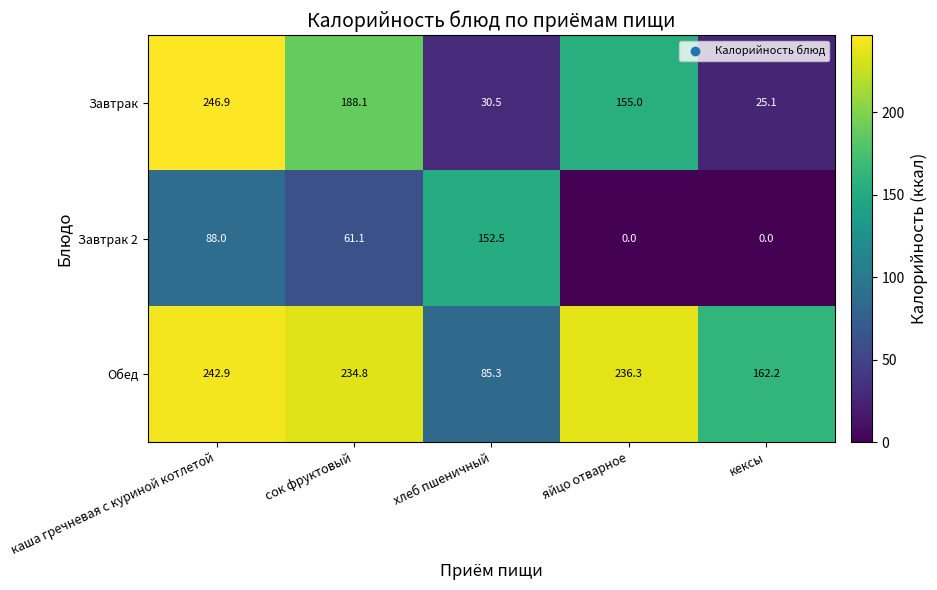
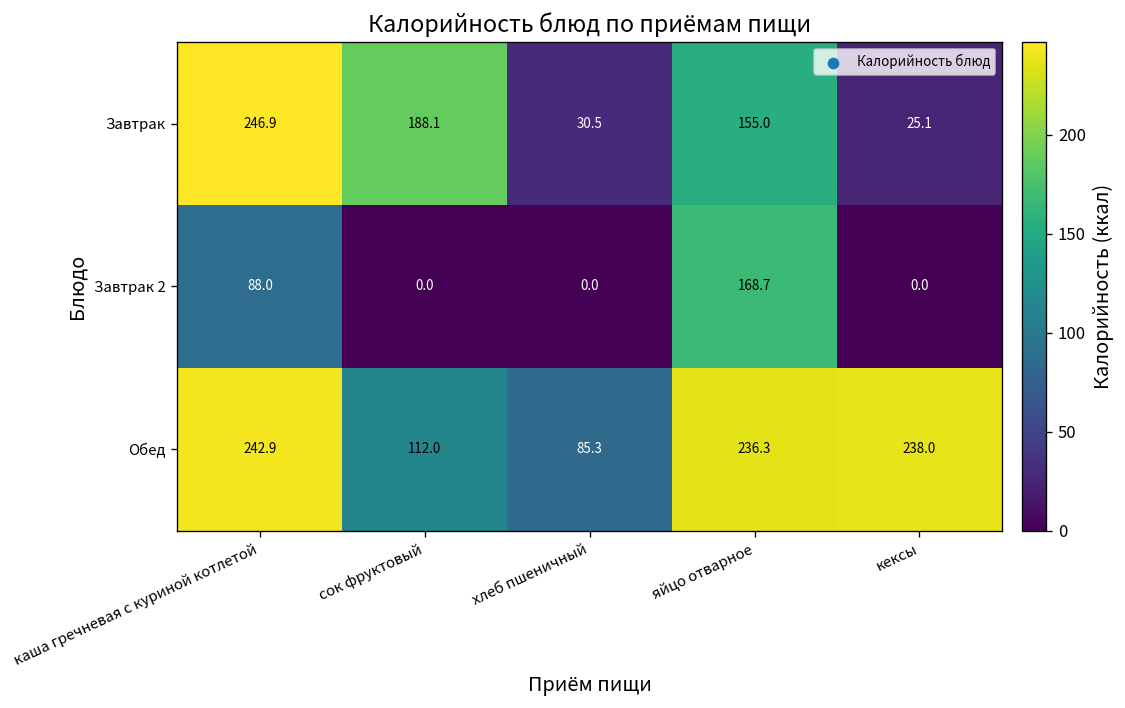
  {
    "Завтрак": {
      "каша гречневая с куриной котлетой": 246.9,
      "сок фруктовый": 188.1,
      "хлеб пшеничный": 30.5,
      "яйцо отварное": 155.0,
      "кексы": 25.1
    },
    "Завтрак 2": {
      "каша гречневая с куриной котлетой": 88.0,
-     "сок фруктовый": 61.1,
-     "хлеб пшеничный": 152.5,
-     "яйцо отварное": 0.0,
+     "сок фруктовый": 0.0,
+     "хлеб пшеничный": 0.0,
+     "яйцо отварное": 168.7,
      "кексы": 0.0
    },
    "Обед": {
      "каша гречневая с куриной котлетой": 242.9,
-     "сок фруктовый": 234.8,
+     "сок фруктовый": 112.0,
      "хлеб пшеничный": 85.3,
      "яйцо отварное": 236.3,
-     "кексы": 162.2
+     "кексы": 238.0
    }
  }
